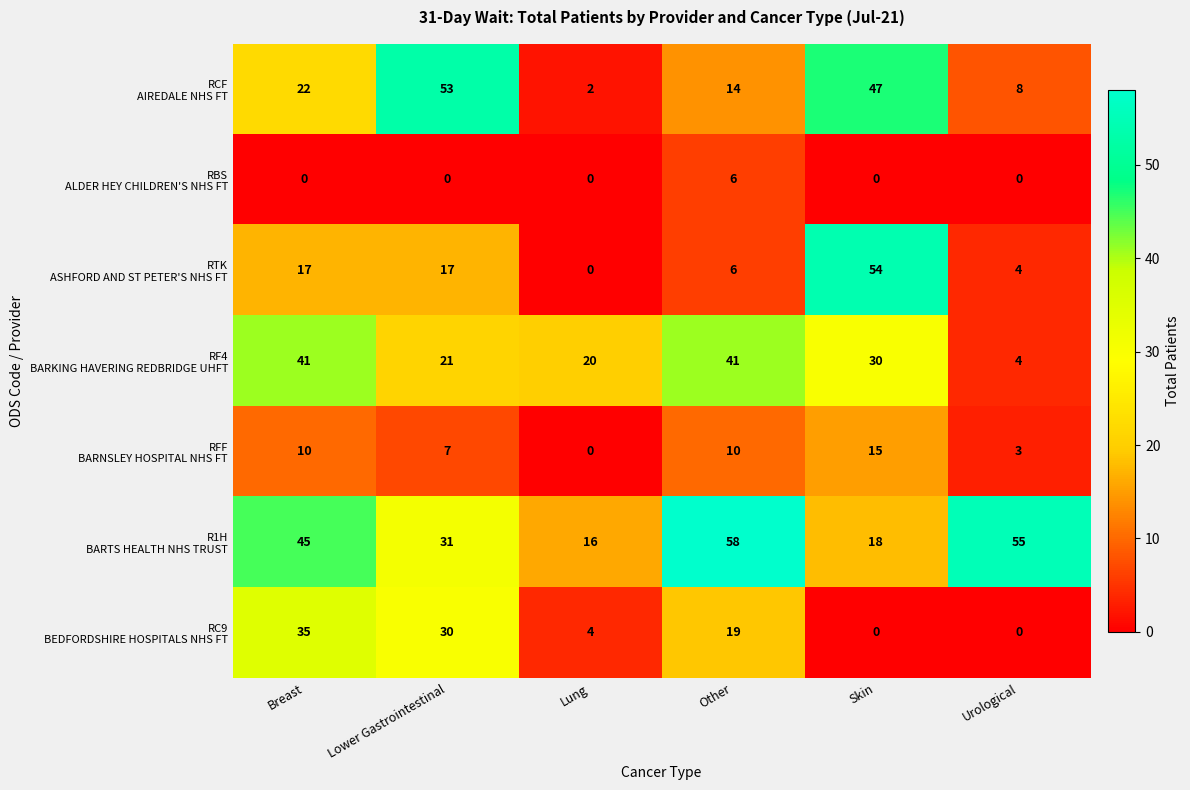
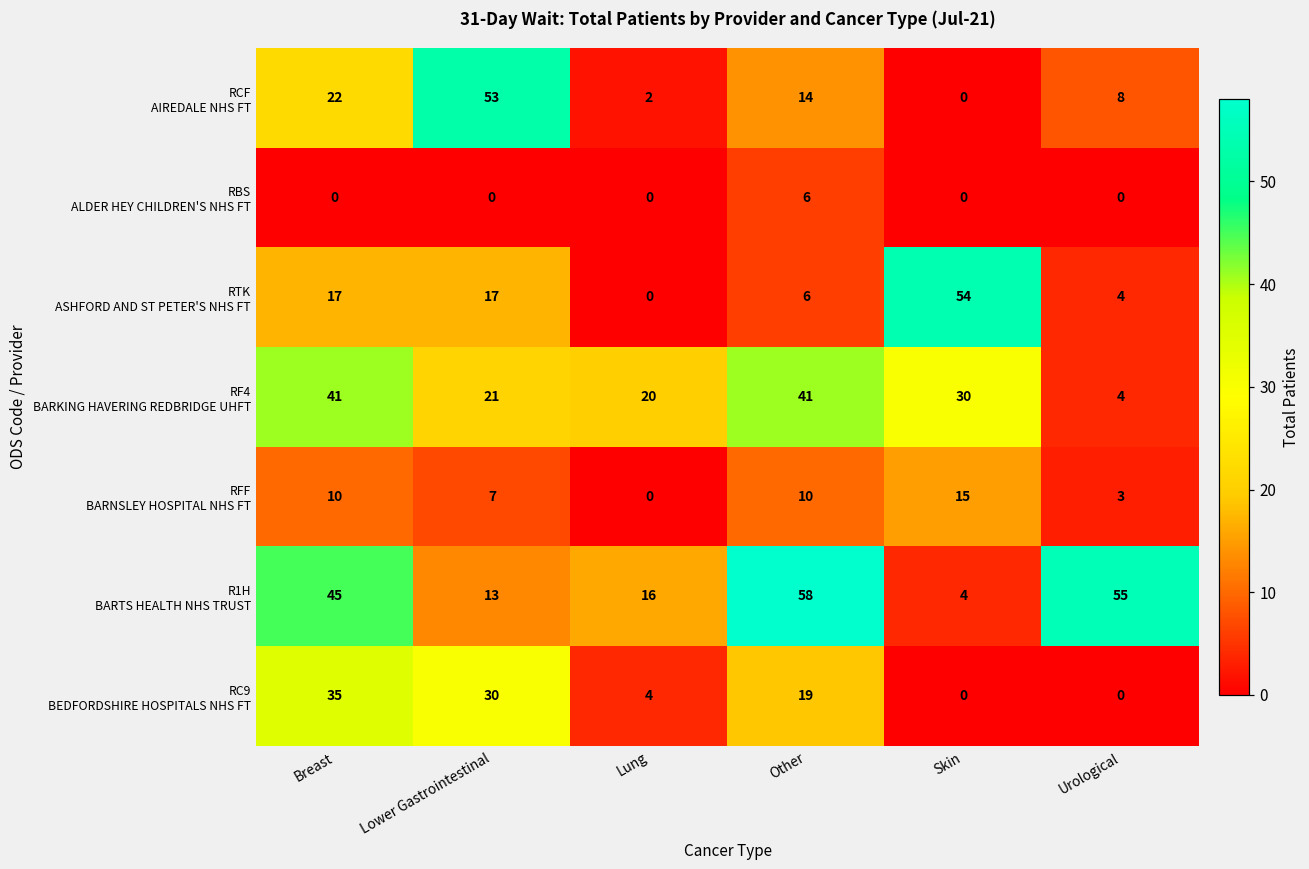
  {
    "RCF AIREDALE NHS FT": {
      "Breast": 22,
      "Lower Gastrointestinal": 53,
      "Lung": 2,
      "Other": 14,
-     "Skin": 47,
+     "Skin": 0,
      "Urological": 8
    },
    "RBS ALDER HEY CHILDREN'S NHS FT": {
      "Breast": 0,
      "Lower Gastrointestinal": 0,
      "Lung": 0,
      "Other": 6,
      "Skin": 0,
      "Urological": 0
    },
    "RTK ASHFORD AND ST PETER'S NHS FT": {
      "Breast": 17,
      "Lower Gastrointestinal": 17,
      "Lung": 0,
      "Other": 6,
      "Skin": 54,
      "Urological": 4
    },
    "RF4 BARKING HAVERING REDBRIDGE UHFT": {
      "Breast": 41,
      "Lower Gastrointestinal": 21,
      "Lung": 20,
      "Other": 41,
      "Skin": 30,
      "Urological": 4
    },
    "RFF BARNSLEY HOSPITAL NHS FT": {
      "Breast": 10,
      "Lower Gastrointestinal": 7,
      "Lung": 0,
      "Other": 10,
      "Skin": 15,
      "Urological": 3
    },
    "R1H BARTS HEALTH NHS TRUST": {
      "Breast": 45,
-     "Lower Gastrointestinal": 31,
+     "Lower Gastrointestinal": 13,
      "Lung": 16,
      "Other": 58,
-     "Skin": 18,
+     "Skin": 4,
      "Urological": 55
    },
    "RC9 BEDFORDSHIRE HOSPITALS NHS FT": {
      "Breast": 35,
      "Lower Gastrointestinal": 30,
      "Lung": 4,
      "Other": 19,
      "Skin": 0,
      "Urological": 0
    }
  }
